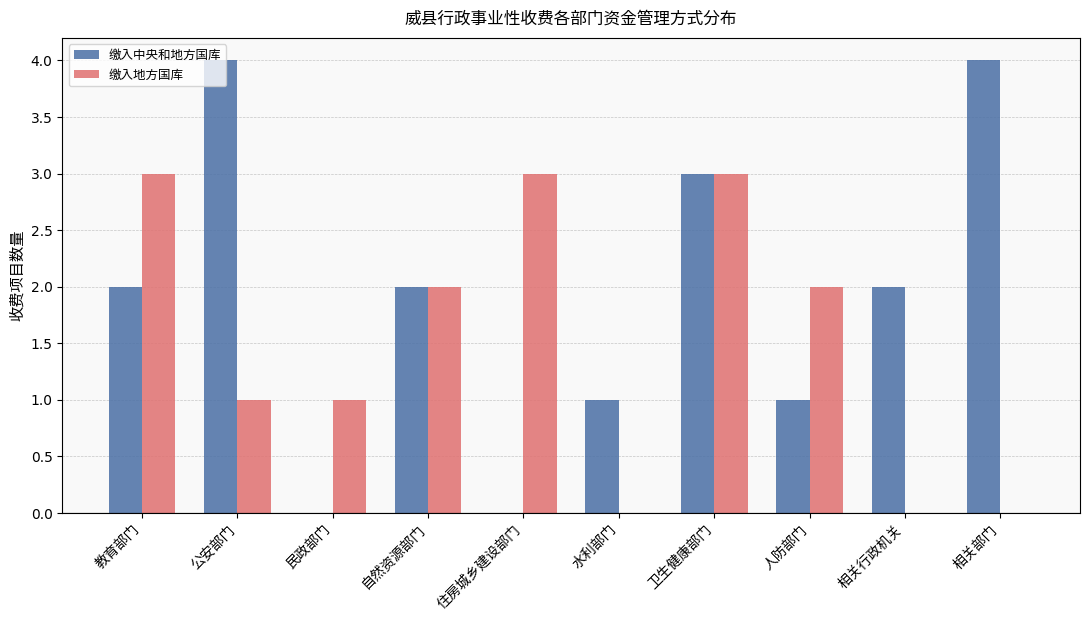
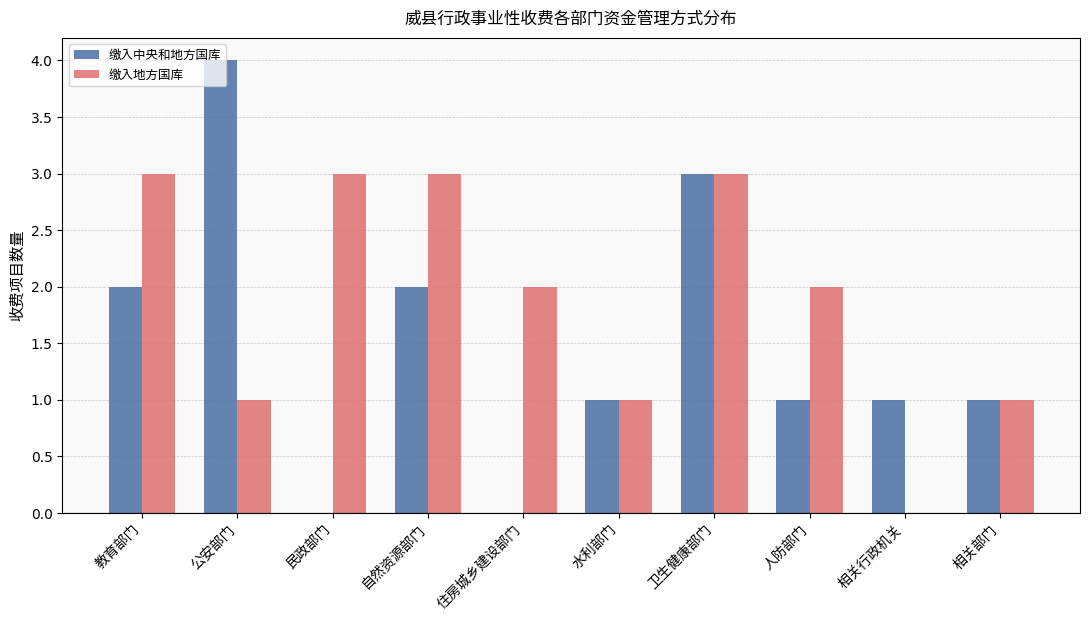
  {
    "缴入中央和地方国库": {
      "教育部门": 2,
      "民政部门": 0,
      "自然资源部门": 2,
      "住房城乡建设部门": 0,
      "水利部门": 1,
      "卫生健康部门": 3,
      "人防部门": 1,
-     "相关行政机关": 2,
-     "相关部门": 4
+     "相关行政机关": 1,
+     "相关部门": 1
    },
    "缴入地方国库": {
      "教育部门": 3,
      "公安部门": 1,
-     "民政部门": 1,
-     "自然资源部门": 2,
-     "住房城乡建设部门": 3,
-     "水利部门": 0,
+     "民政部门": 3,
+     "自然资源部门": 3,
+     "住房城乡建设部门": 2,
+     "水利部门": 1,
      "卫生健康部门": 3,
      "人防部门": 2,
      "相关行政机关": 0,
-     "相关部门": 0
+     "相关部门": 1
    }
  }
